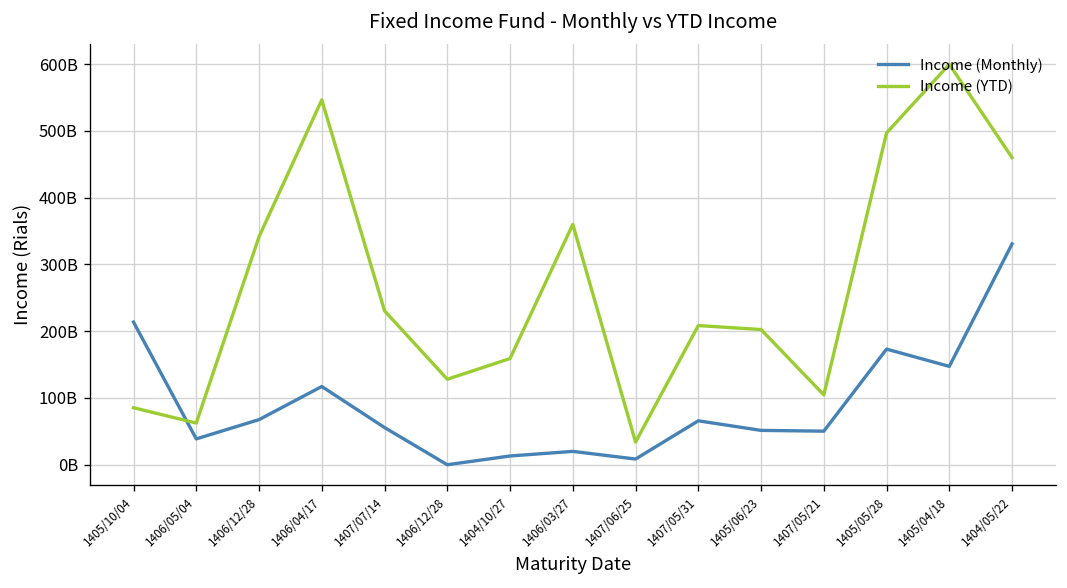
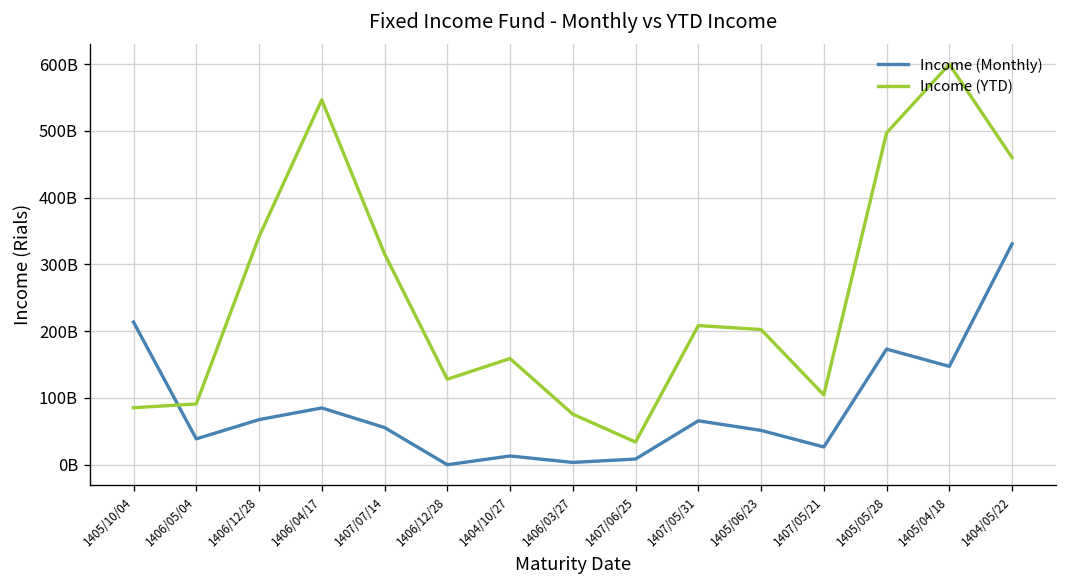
  {
    "Income (Monthly)": {
      "1405/10/04": 210000000000,
      "1406/05/04": 40000000000,
-     "1406/04/17": 120000000000,
+     "1406/04/17": 90000000000,
      "1407/07/14": 60000000000,
      "1404/10/27": 10000000000,
-     "1406/03/27": 20000000000,
+     "1406/03/27": 0,
      "1407/06/25": 10000000000,
      "1407/05/31": 70000000000,
      "1405/06/23": 50000000000,
-     "1407/05/21": 50000000000,
+     "1407/05/21": 30000000000,
      "1405/05/28": 170000000000,
      "1405/04/18": 150000000000,
      "1404/05/22": 330000000000
    },
    "Income (YTD)": {
      "1405/10/04": 90000000000,
-     "1406/05/04": 60000000000,
+     "1406/05/04": 90000000000,
      "1406/04/17": 550000000000,
-     "1407/07/14": 230000000000,
+     "1407/07/14": 320000000000,
      "1404/10/27": 160000000000,
-     "1406/03/27": 360000000000,
+     "1406/03/27": 80000000000,
      "1407/06/25": 30000000000,
      "1407/05/31": 210000000000,
      "1405/06/23": 200000000000,
      "1407/05/21": 100000000000,
      "1405/05/28": 500000000000,
      "1405/04/18": 600000000000,
      "1404/05/22": 460000000000
    }
  }
